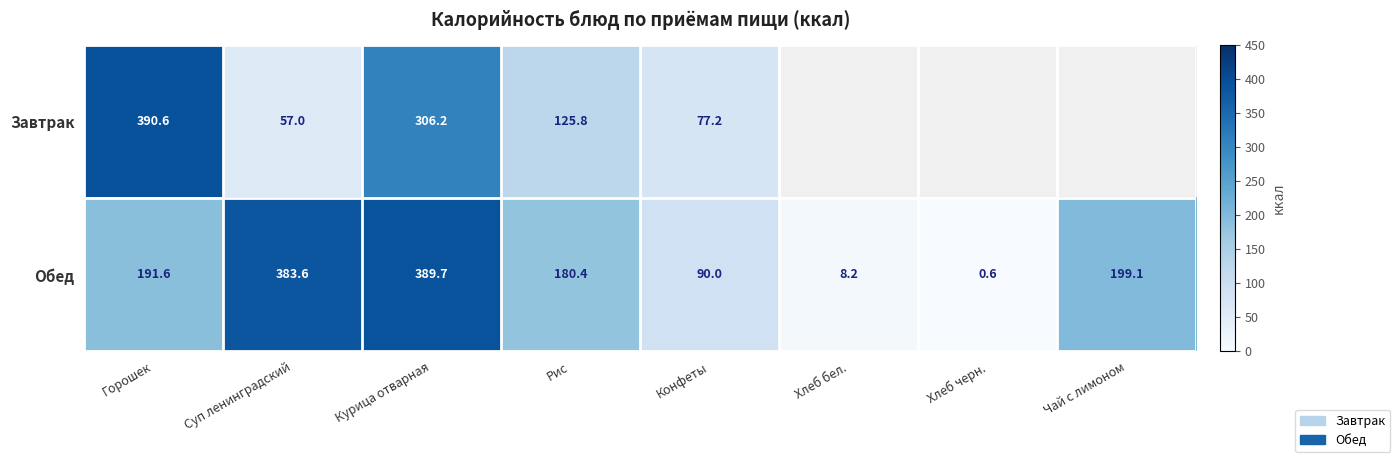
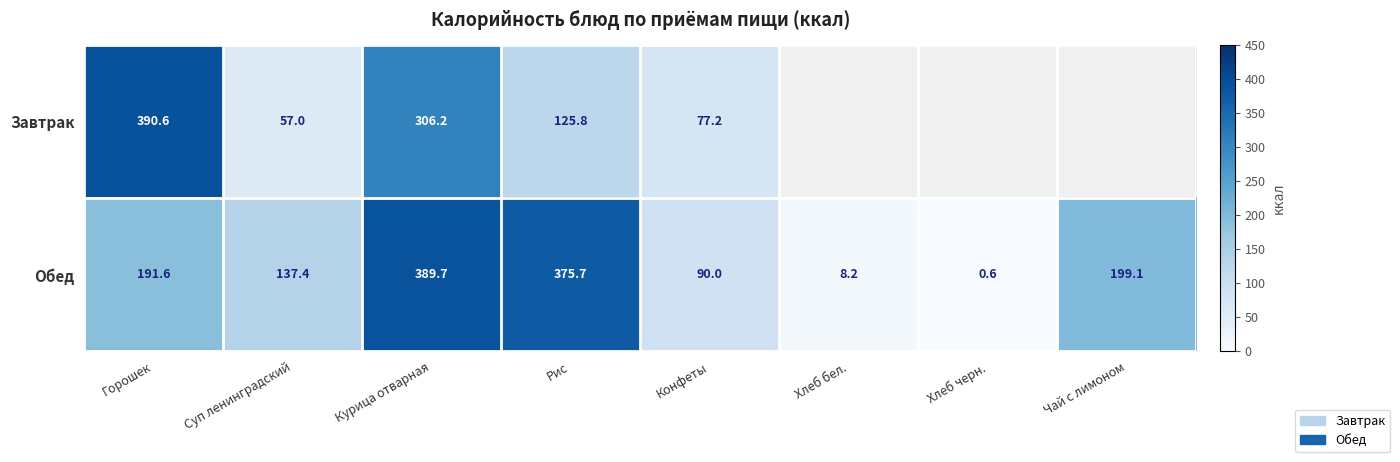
  {
    "Завтрак": {
      "Горошек": 390.6,
      "Суп ленинградский": 57.0,
      "Курица отварная": 306.2,
      "Рис": 125.8,
      "Конфеты": 77.2
    },
    "Обед": {
      "Горошек": 191.6,
-     "Суп ленинградский": 383.6,
+     "Суп ленинградский": 137.4,
      "Курица отварная": 389.7,
-     "Рис": 180.4,
+     "Рис": 375.7,
      "Конфеты": 90.0,
      "Хлеб бел.": 8.2,
      "Хлеб черн.": 0.6,
      "Чай с лимоном": 199.1
    }
  }
